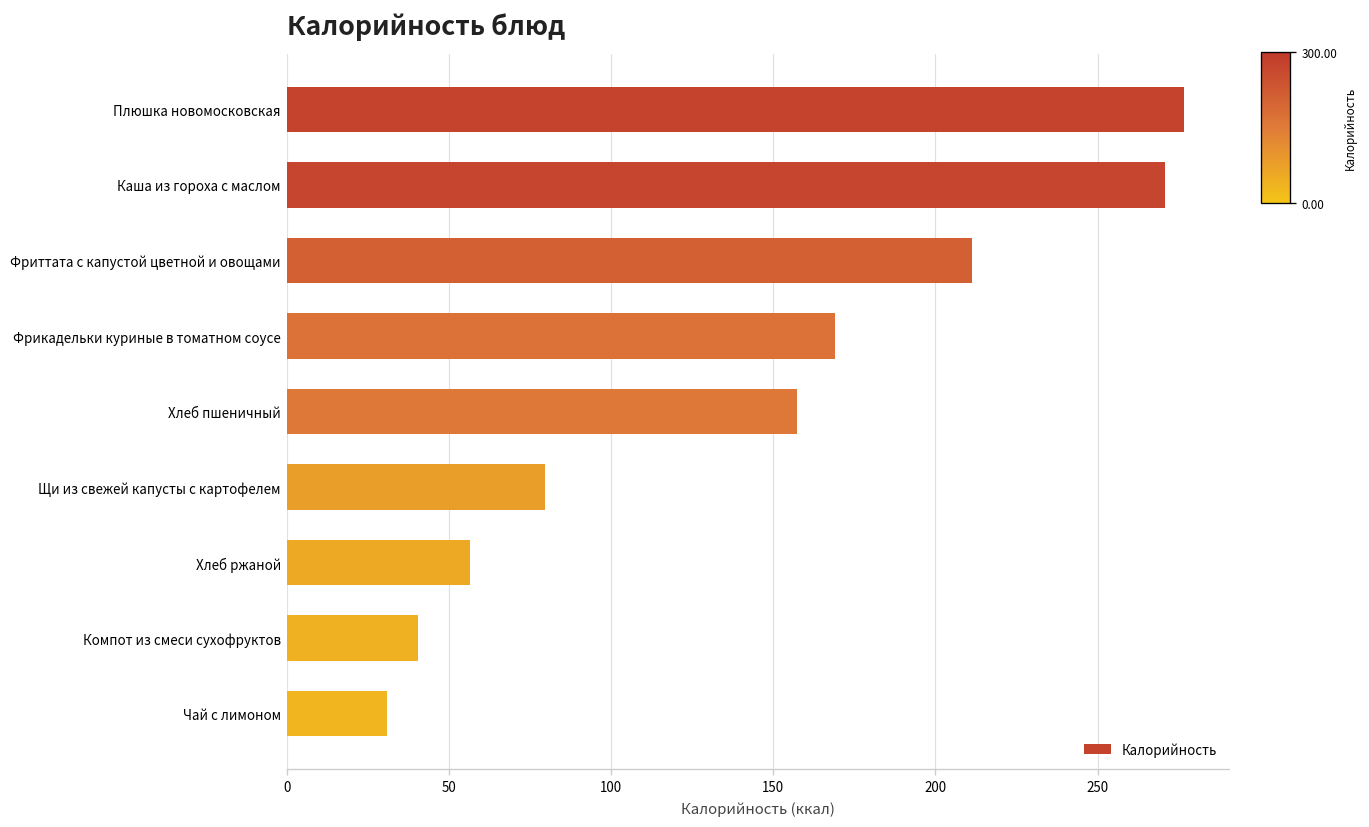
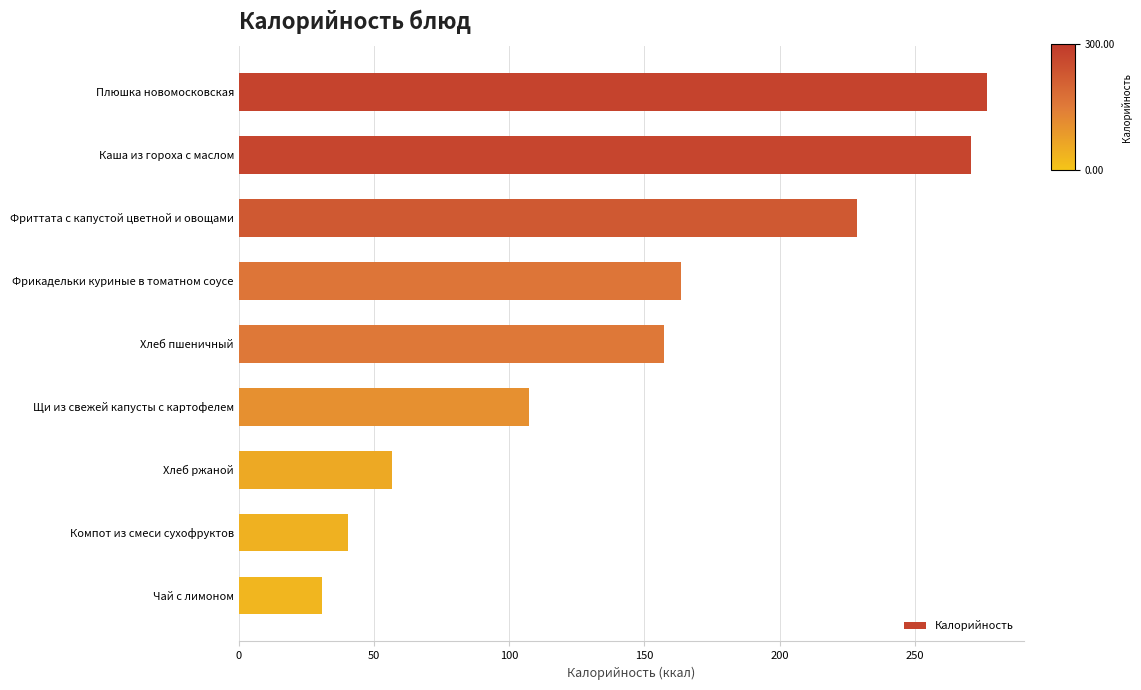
  {
    "Плюшка новомосковская": 277,
    "Каша из гороха с маслом": 271,
-   "Фриттата с капустой цветной и овощами": 211,
-   "Фрикадельки куриные в томатном соусе": 169,
+   "Фриттата с капустой цветной и овощами": 228,
+   "Фрикадельки куриные в томатном соусе": 164,
    "Хлеб пшеничный": 157,
-   "Щи из свежей капусты с картофелем": 80,
+   "Щи из свежей капусты с картофелем": 107,
    "Хлеб ржаной": 57,
    "Компот из смеси сухофруктов": 40,
    "Чай с лимоном": 31
  }
